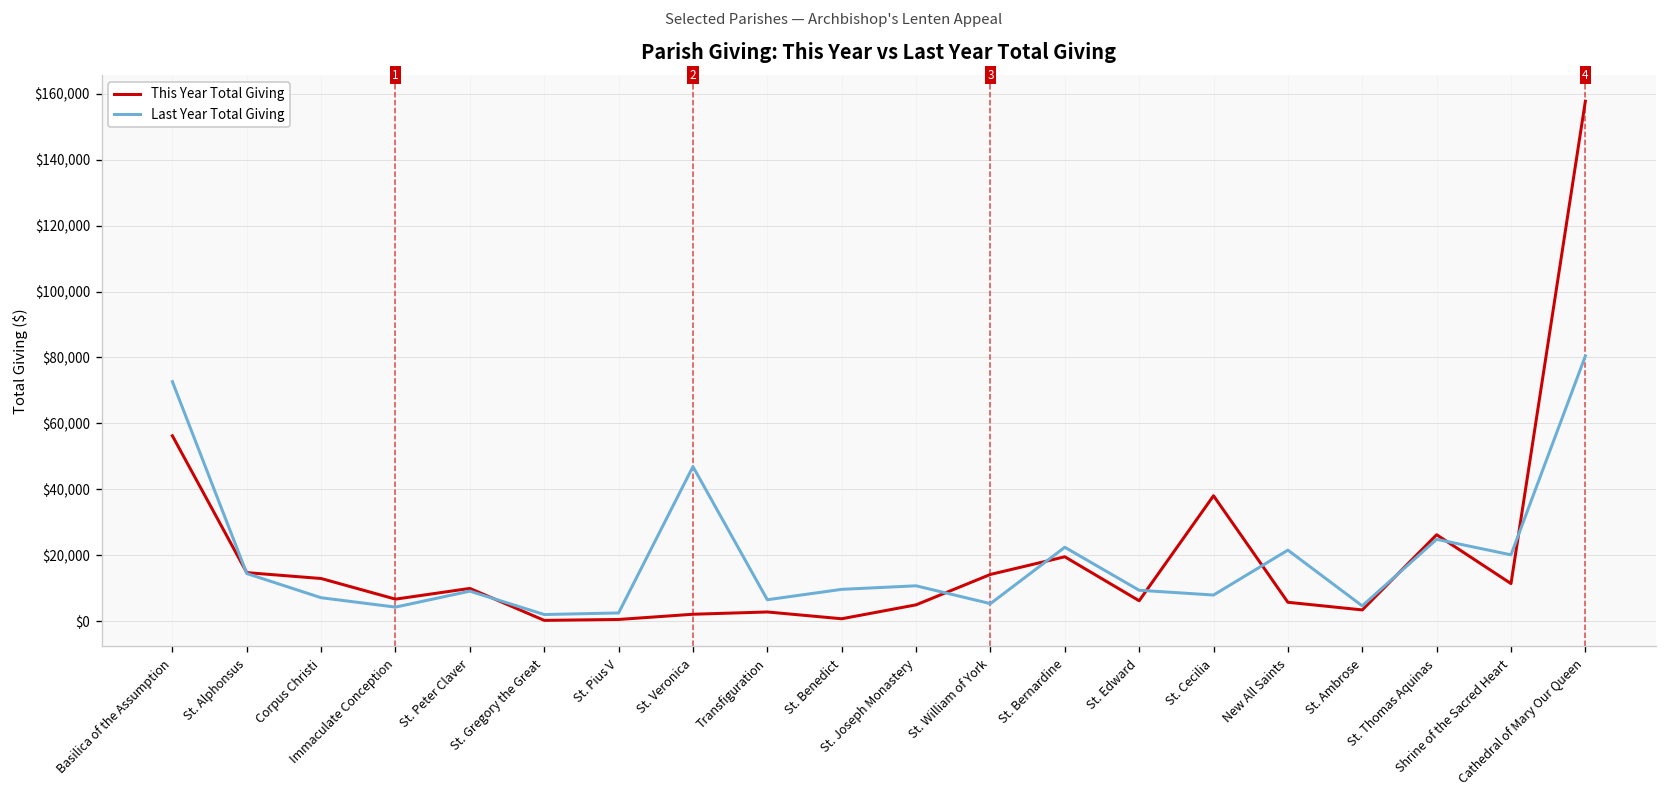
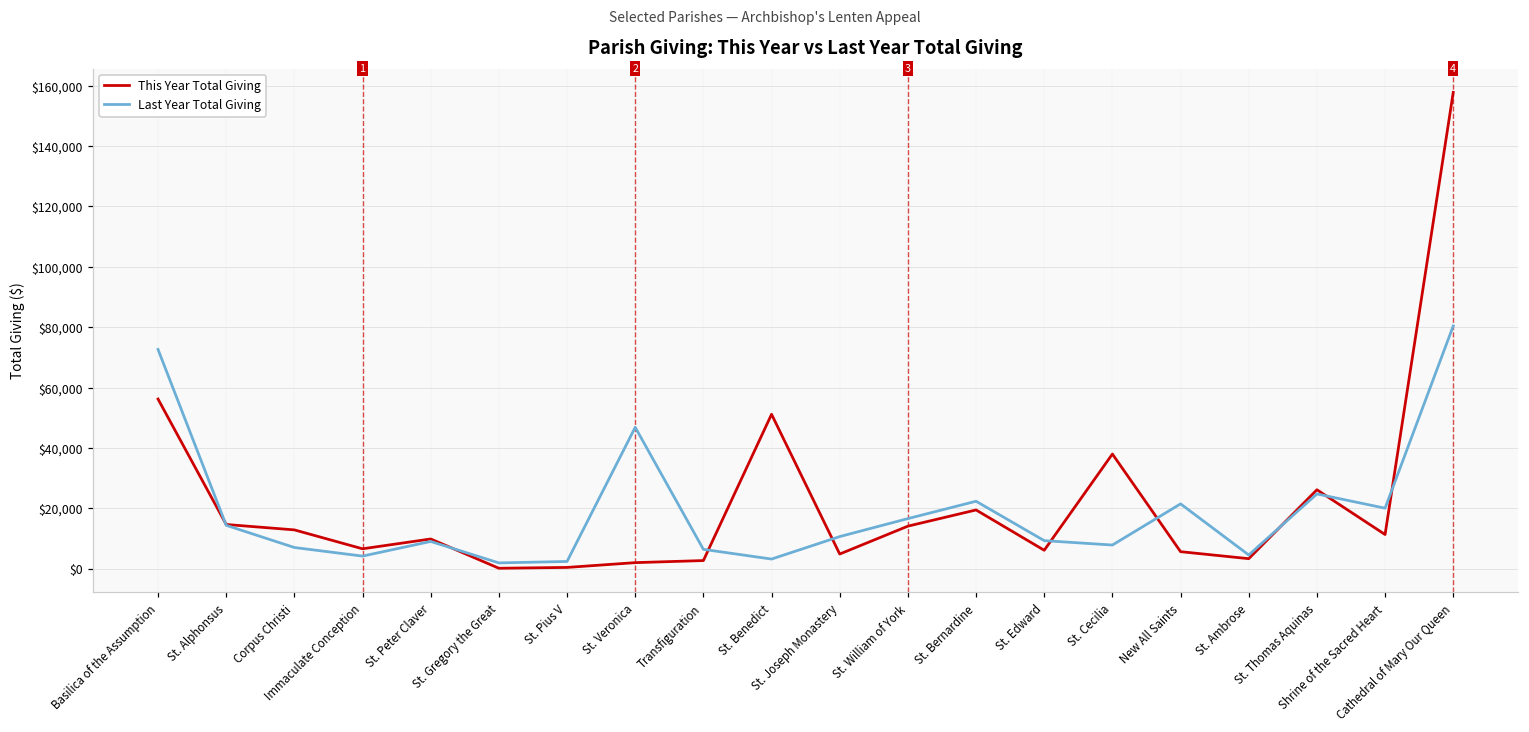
  {
    "This Year Total Giving": {
      "Basilica of the Assumption": "$56,000",
      "Corpus Christi": "$13,000",
      "Immaculate Conception": "$7,000",
      "St. Gregory the Great": "$0",
      "St. Pius V": "$0",
      "St. Veronica": "$2,000",
      "Transfiguration": "$3,000",
-     "St. Benedict": "$1,000",
+     "St. Benedict": "$51,000",
      "St. Joseph Monastery": "$5,000",
      "St. William of York": "$14,000",
      "St. Bernardine": "$20,000",
      "St. Edward": "$6,000",
      "St. Cecilia": "$38,000",
      "New All Saints": "$6,000",
      "St. Ambrose": "$3,000",
      "St. Thomas Aquinas": "$26,000",
      "Shrine of the Sacred Heart": "$11,000"
    },
    "Last Year Total Giving": {
      "Basilica of the Assumption": "$73,000",
      "Corpus Christi": "$7,000",
      "Immaculate Conception": "$4,000",
      "St. Gregory the Great": "$2,000",
      "St. Pius V": "$2,000",
      "St. Veronica": "$47,000",
      "Transfiguration": "$6,000",
-     "St. Benedict": "$10,000",
+     "St. Benedict": "$3,000",
      "St. Joseph Monastery": "$11,000",
-     "St. William of York": "$5,000",
+     "St. William of York": "$17,000",
      "St. Bernardine": "$22,000",
      "St. Edward": "$9,000",
      "St. Cecilia": "$8,000",
      "New All Saints": "$22,000",
      "St. Ambrose": "$5,000",
      "St. Thomas Aquinas": "$25,000",
      "Shrine of the Sacred Heart": "$20,000",
      "Cathedral of Mary Our Queen": "$80,000"
    }
  }
